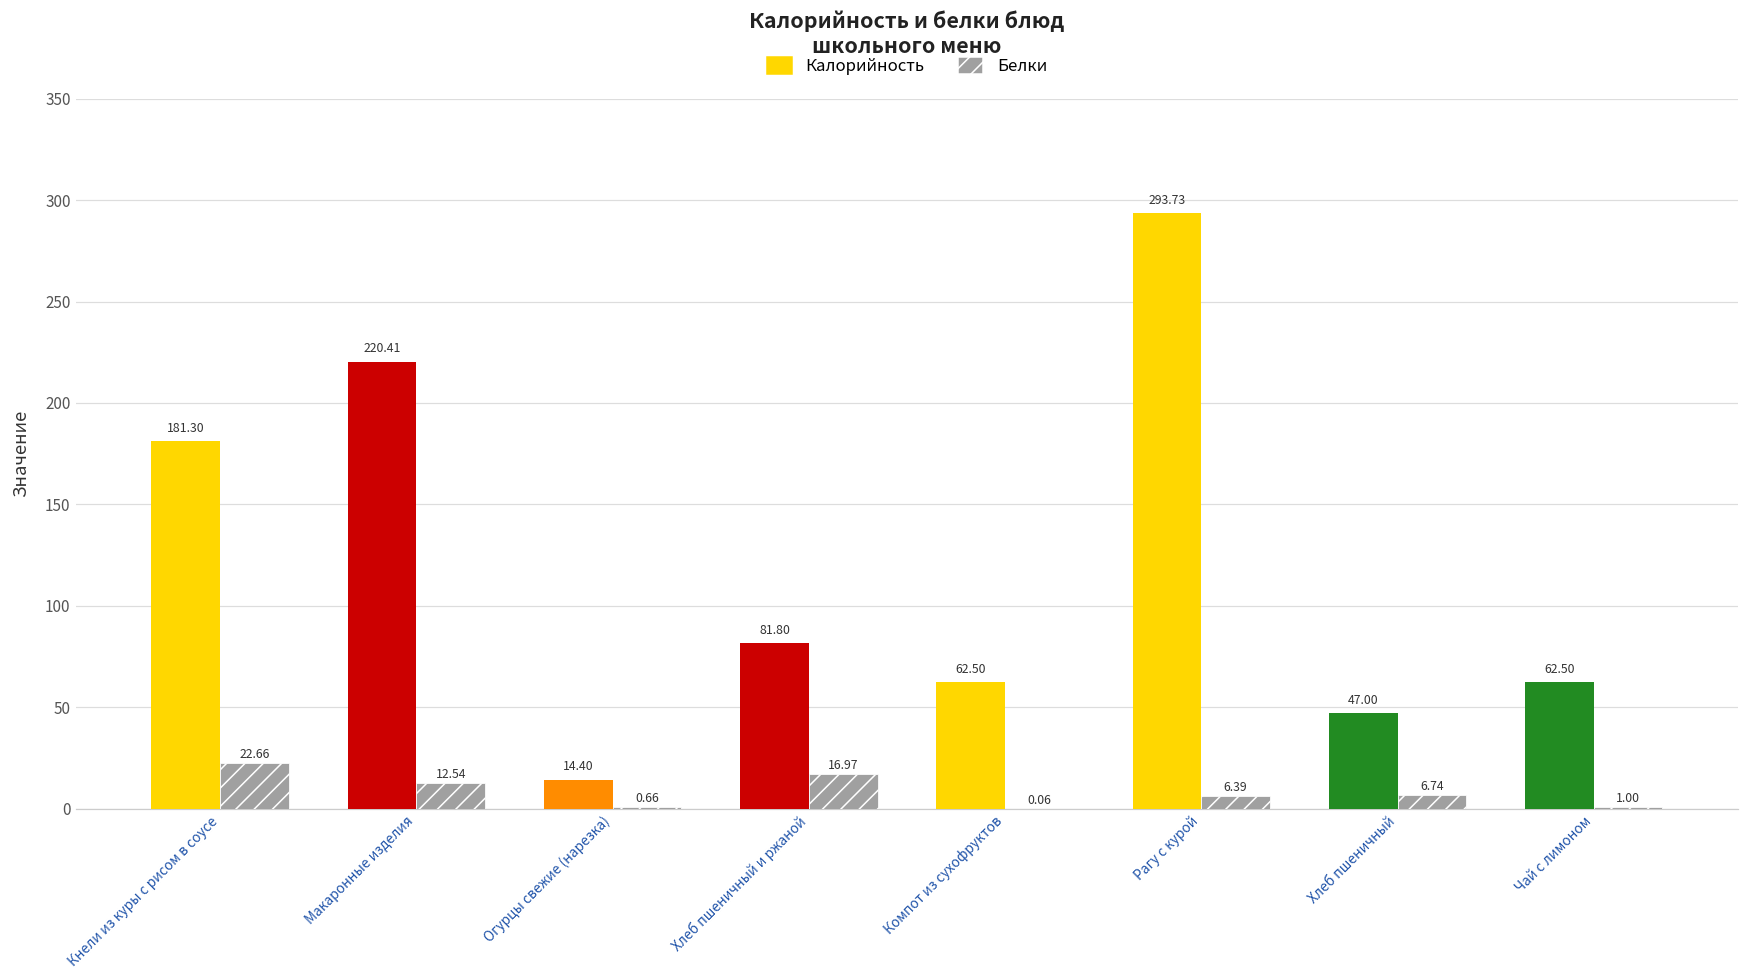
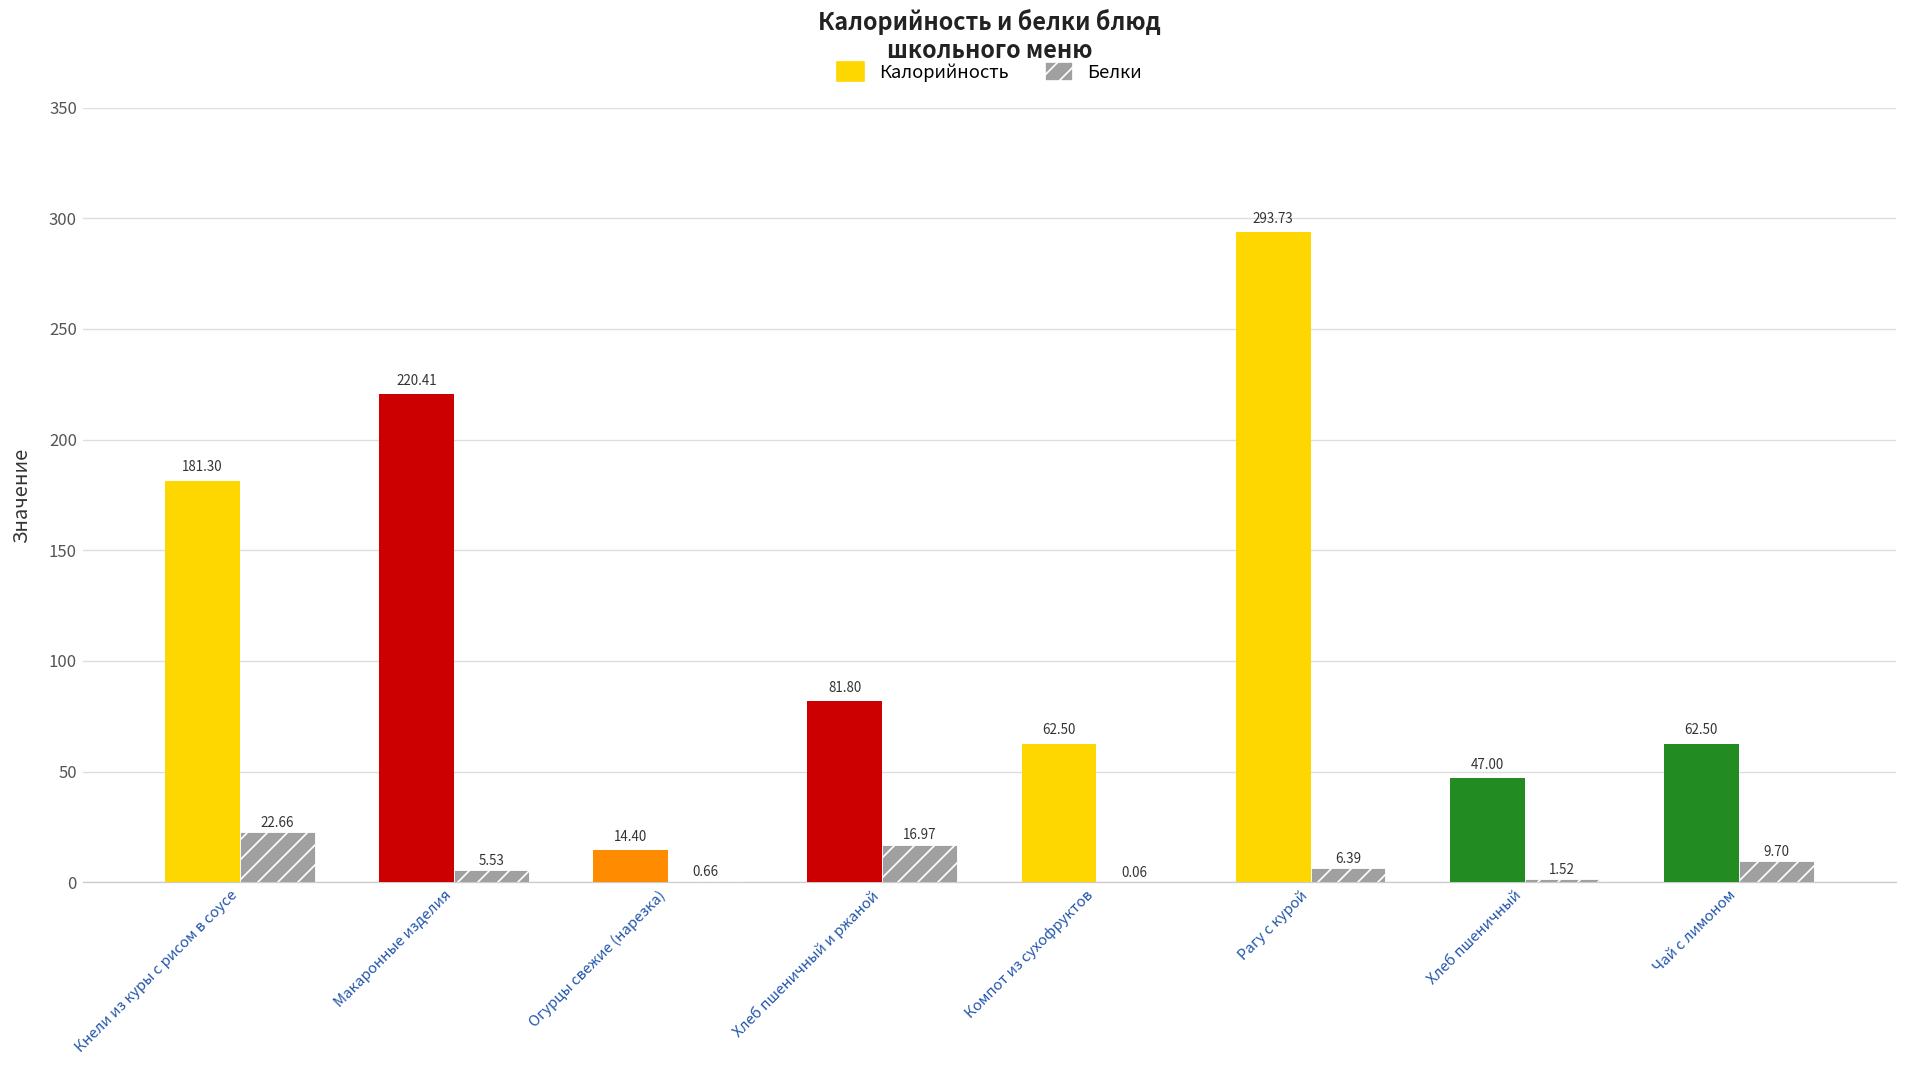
  {
    "Белки": {
      "Кнели из куры с рисом в соусе": 22.66,
-     "Макаронные изделия": 12.54,
+     "Макаронные изделия": 5.53,
      "Огурцы свежие (нарезка)": 0.66,
      "Хлеб пшеничный и ржаной": 16.97,
      "Компот из сухофруктов": 0.06,
      "Рагу с курой": 6.39,
-     "Хлеб пшеничный": 6.74,
-     "Чай с лимоном": 1.00
+     "Хлеб пшеничный": 1.52,
+     "Чай с лимоном": 9.70
    }
  }
